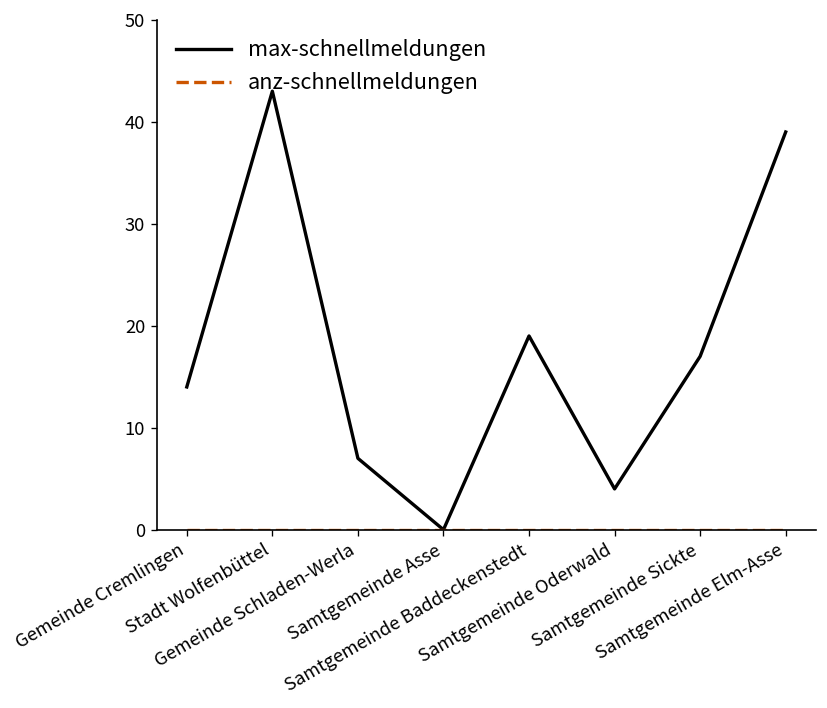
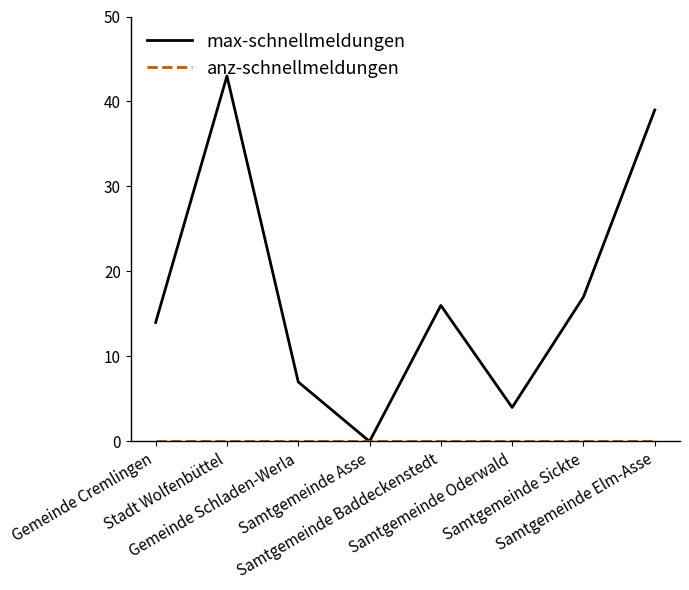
  {
    "max-schnellmeldungen": {
      "Gemeinde Cremlingen": 14,
      "Stadt Wolfenbüttel": 43,
      "Gemeinde Schladen-Werla": 7,
-     "Samtgemeinde Baddeckenstedt": 19,
+     "Samtgemeinde Baddeckenstedt": 16,
      "Samtgemeinde Oderwald": 4,
      "Samtgemeinde Sickte": 17,
      "Samtgemeinde Elm-Asse": 39
    },
    "anz-schnellmeldungen": {
      "Gemeinde Cremlingen": 0,
      "Stadt Wolfenbüttel": 0,
      "Gemeinde Schladen-Werla": 0,
      "Samtgemeinde Baddeckenstedt": 0,
      "Samtgemeinde Oderwald": 0,
      "Samtgemeinde Sickte": 0,
      "Samtgemeinde Elm-Asse": 0
    }
  }
